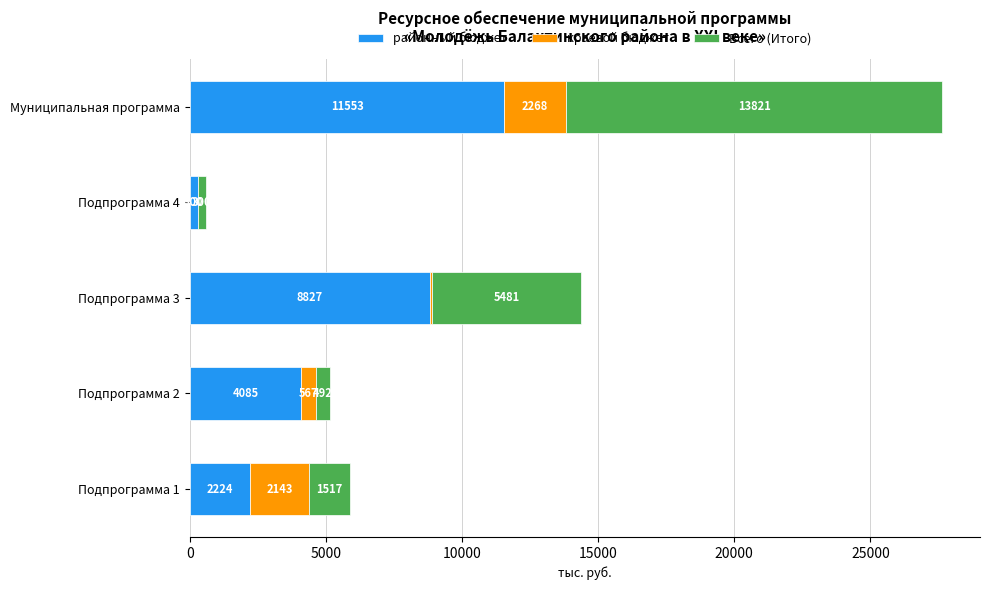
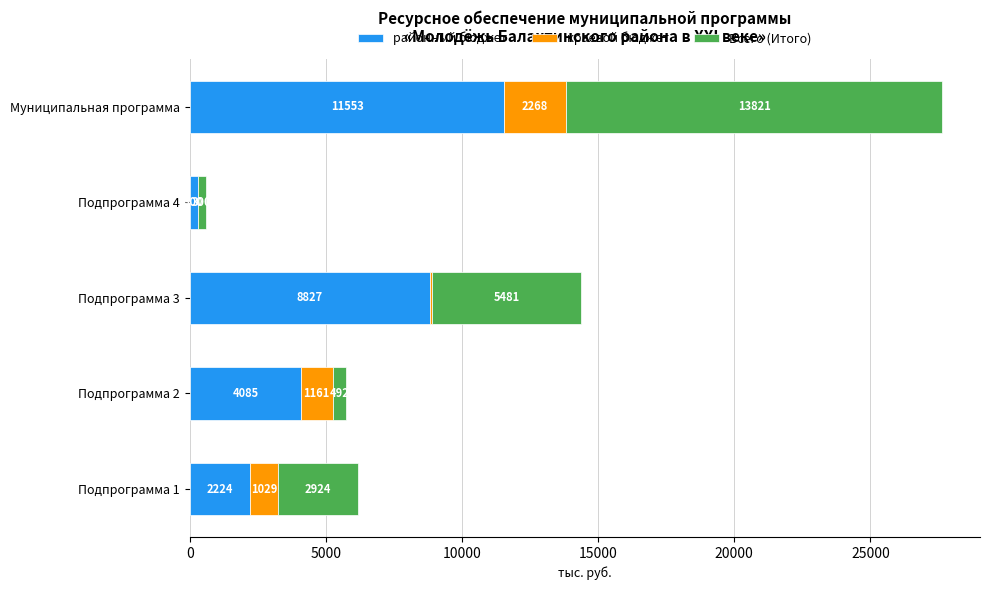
  {
    "районный бюджет": {
      "Муниципальная программа": 11553,
      "Подпрограмма 3": 8827,
      "Подпрограмма 2": 4085,
      "Подпрограмма 1": 2224
    },
    "краевой бюджет": {
      "Муниципальная программа": 2268,
-     "Подпрограмма 2": 567,
-     "Подпрограмма 1": 2143
+     "Подпрограмма 2": 1161,
+     "Подпрограмма 1": 1029
    },
    "Всего (Итого)": {
      "Муниципальная программа": 13821,
      "Подпрограмма 3": 5481,
      "Подпрограмма 2": 492,
-     "Подпрограмма 1": 1517
+     "Подпрограмма 1": 2924
    }
  }
